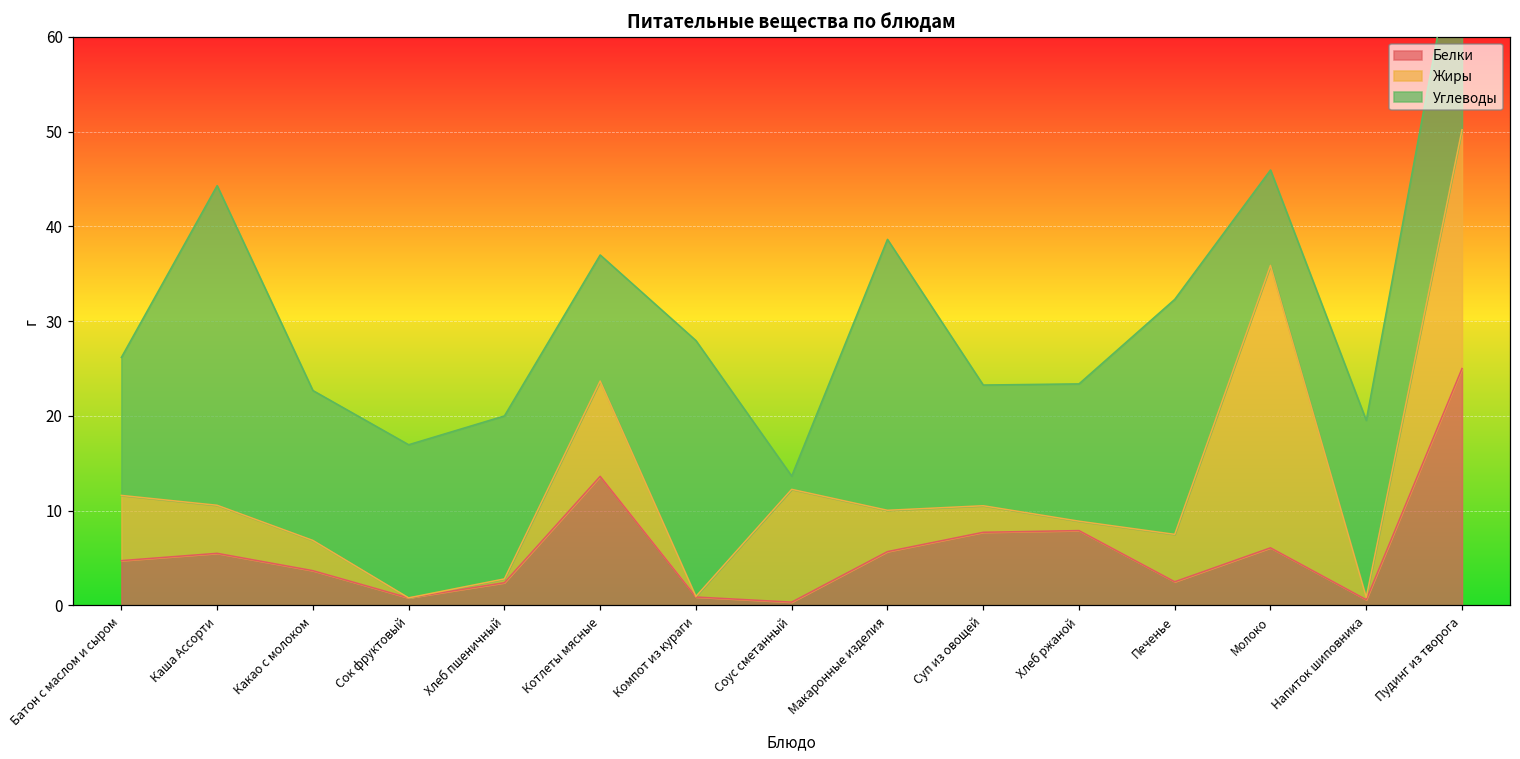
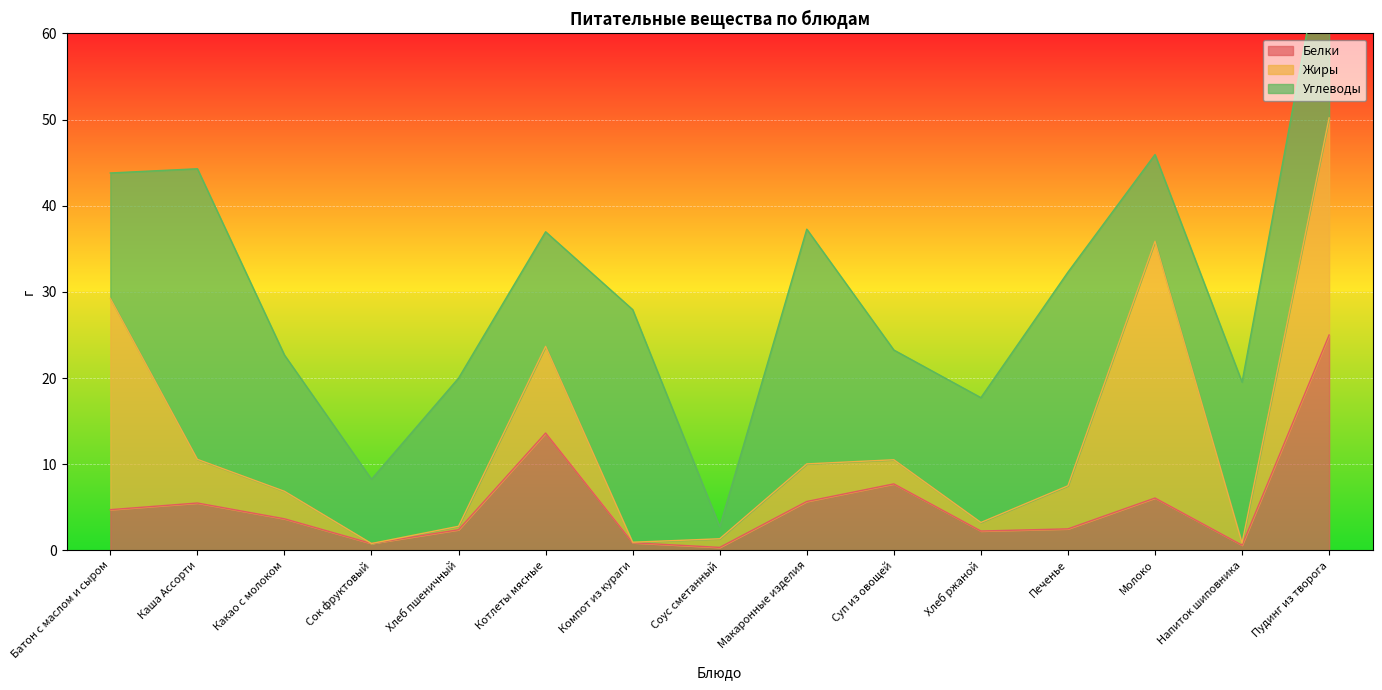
  {
    "Белки": {
      "Батон с маслом и сыром": 5,
      "Каша Ассорти": 6,
      "Какао с молоком": 4,
      "Хлеб пшеничный": 2,
      "Котлеты мясные": 14,
      "Соус сметанный": 0,
      "Макаронные изделия": 6,
      "Суп из овощей": 8,
-     "Хлеб ржаной": 8,
+     "Хлеб ржаной": 2,
      "Печенье": 3,
      "Молоко": 6,
      "Пудинг из творога": 25
    },
    "Жиры": {
-     "Батон с маслом и сыром": 7,
+     "Батон с маслом и сыром": 25,
      "Каша Ассорти": 5,
      "Какао с молоком": 3,
      "Хлеб пшеничный": 0,
      "Котлеты мясные": 10,
-     "Соус сметанный": 12,
+     "Соус сметанный": 1,
      "Макаронные изделия": 4,
      "Суп из овощей": 3,
      "Хлеб ржаной": 1,
      "Печенье": 5,
      "Молоко": 30,
      "Пудинг из творога": 25
    },
    "Углеводы": {
      "Батон с маслом и сыром": 15,
      "Каша Ассорти": 34,
      "Какао с молоком": 16,
-     "Сок фруктовый": 16,
+     "Сок фруктовый": 7,
      "Хлеб пшеничный": 17,
      "Котлеты мясные": 13,
      "Компот из кураги": 27,
      "Соус сметанный": 1,
-     "Макаронные изделия": 29,
+     "Макаронные изделия": 27,
      "Суп из овощей": 13,
      "Хлеб ржаной": 14,
      "Печенье": 25,
      "Молоко": 10,
      "Напиток шиповника": 19
    }
  }
